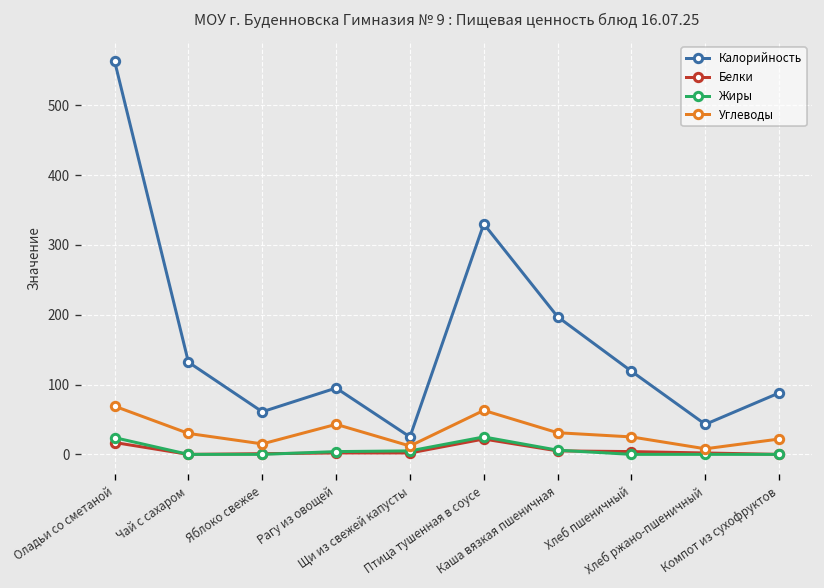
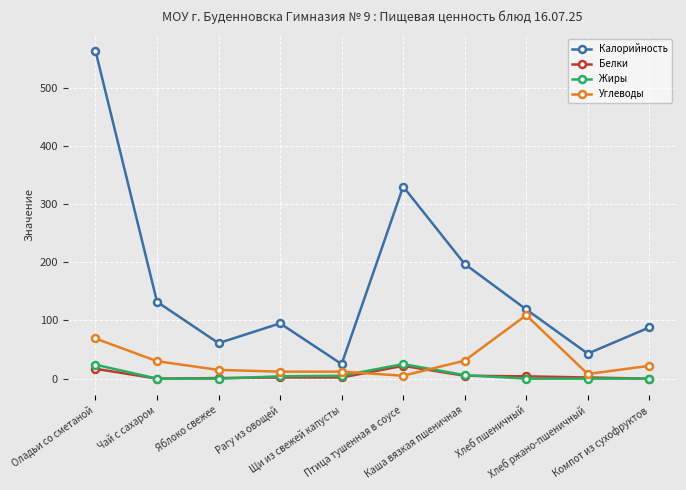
  {
    "Калорийность": {
      "Оладьи со сметаной": 560,
      "Чай с сахаром": 130,
      "Яблоко свежее": 60,
      "Рагу из овощей": 100,
      "Щи из свежей капусты": 30,
      "Птица тушенная в соусе": 330,
      "Каша вязкая пшеничная": 200,
      "Хлеб пшеничный": 120,
      "Хлеб ржано-пшеничный": 40,
      "Компот из сухофруктов": 90
    },
    "Белки": {
      "Оладьи со сметаной": 20
    },
    "Жиры": {
      "Оладьи со сметаной": 20
    },
    "Углеводы": {
      "Оладьи со сметаной": 70,
      "Чай с сахаром": 30,
      "Яблоко свежее": 20,
-     "Рагу из овощей": 40,
+     "Рагу из овощей": 10,
      "Щи из свежей капусты": 10,
-     "Птица тушенная в соусе": 60,
+     "Птица тушенная в соусе": 10,
      "Каша вязкая пшеничная": 30,
-     "Хлеб пшеничный": 30,
+     "Хлеб пшеничный": 110,
      "Хлеб ржано-пшеничный": 10,
      "Компот из сухофруктов": 20
    }
  }
